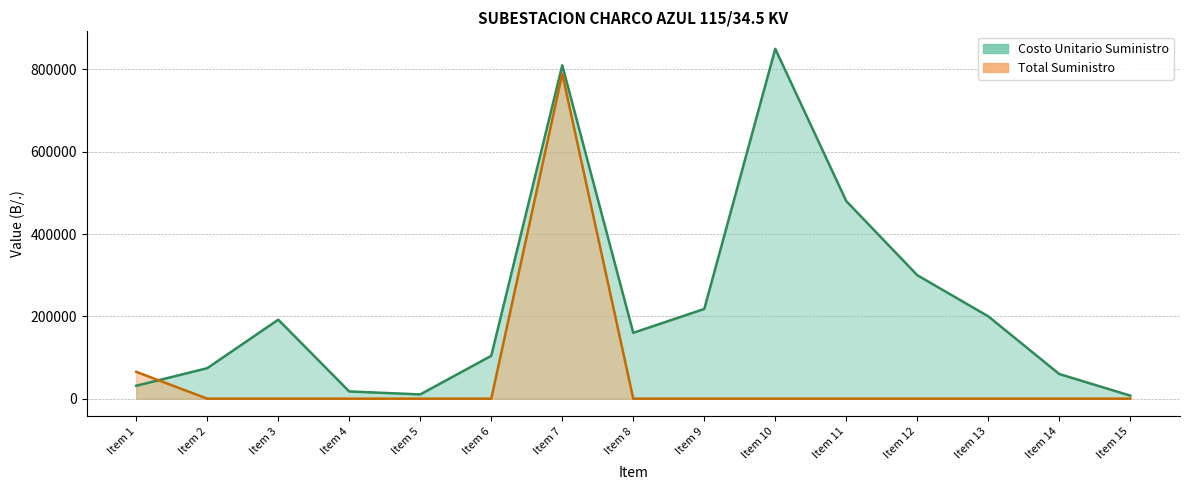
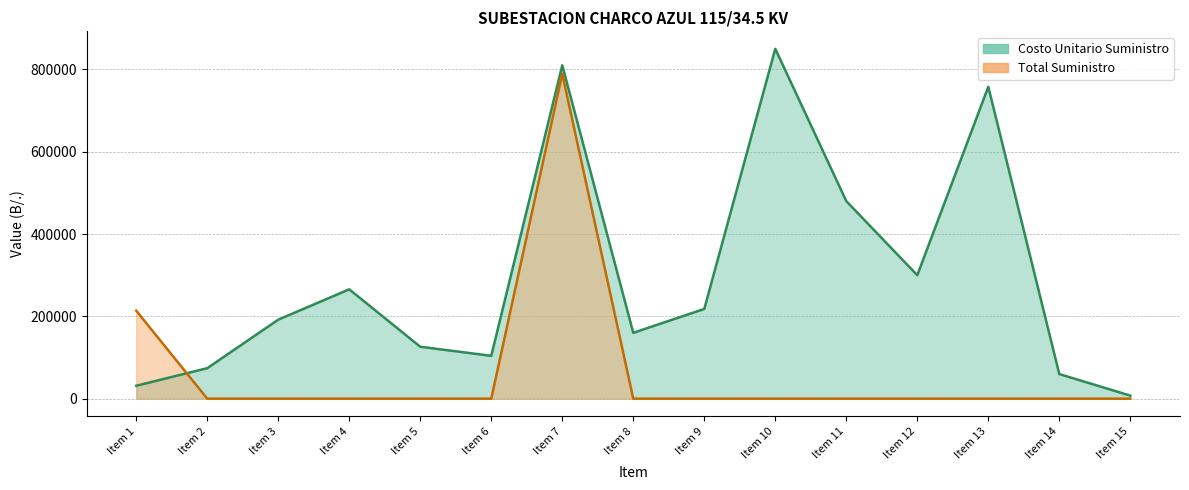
  {
    "Costo Unitario Suministro": {
      "Item 1": 30000,
      "Item 2": 70000,
      "Item 3": 190000,
-     "Item 4": 20000,
-     "Item 5": 10000,
+     "Item 4": 270000,
+     "Item 5": 130000,
      "Item 6": 100000,
      "Item 7": 810000,
      "Item 8": 160000,
      "Item 9": 220000,
      "Item 10": 850000,
      "Item 11": 480000,
      "Item 12": 300000,
-     "Item 13": 200000,
+     "Item 13": 760000,
      "Item 14": 60000,
      "Item 15": 10000
    },
    "Total Suministro": {
-     "Item 1": 70000,
+     "Item 1": 210000,
      "Item 2": 0,
      "Item 3": 0,
      "Item 4": 0,
      "Item 5": 0,
      "Item 6": 0,
      "Item 7": 790000,
      "Item 8": 0,
      "Item 9": 0,
      "Item 10": 0,
      "Item 11": 0,
      "Item 12": 0,
      "Item 13": 0,
      "Item 14": 0,
      "Item 15": 0
    }
  }
